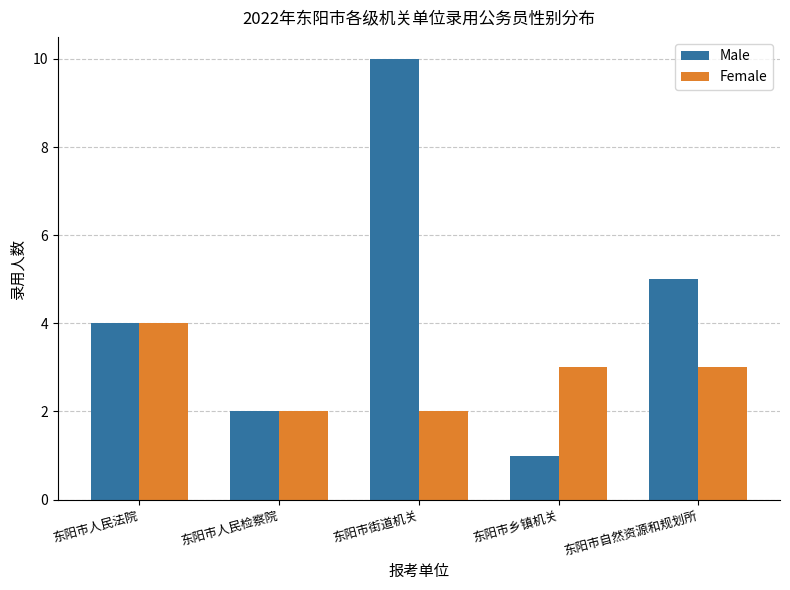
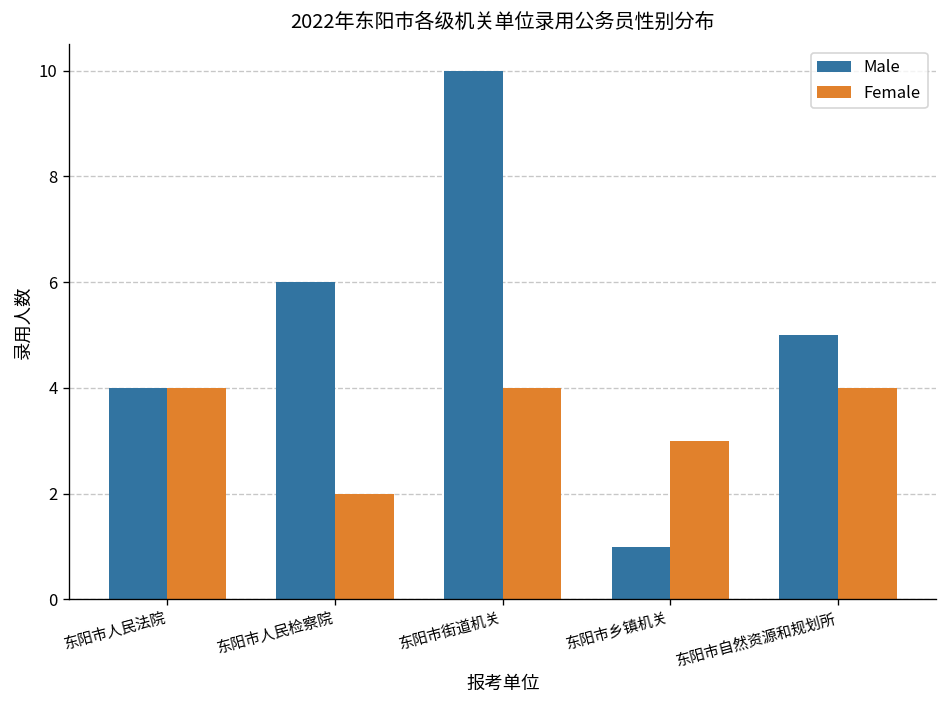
  {
    "Male": {
      "东阳市人民法院": 4,
-     "东阳市人民检察院": 2,
+     "东阳市人民检察院": 6,
      "东阳市街道机关": 10,
      "东阳市乡镇机关": 1,
      "东阳市自然资源和规划所": 5
    },
    "Female": {
      "东阳市人民法院": 4,
      "东阳市人民检察院": 2,
-     "东阳市街道机关": 2,
+     "东阳市街道机关": 4,
      "东阳市乡镇机关": 3,
-     "东阳市自然资源和规划所": 3
+     "东阳市自然资源和规划所": 4
    }
  }
